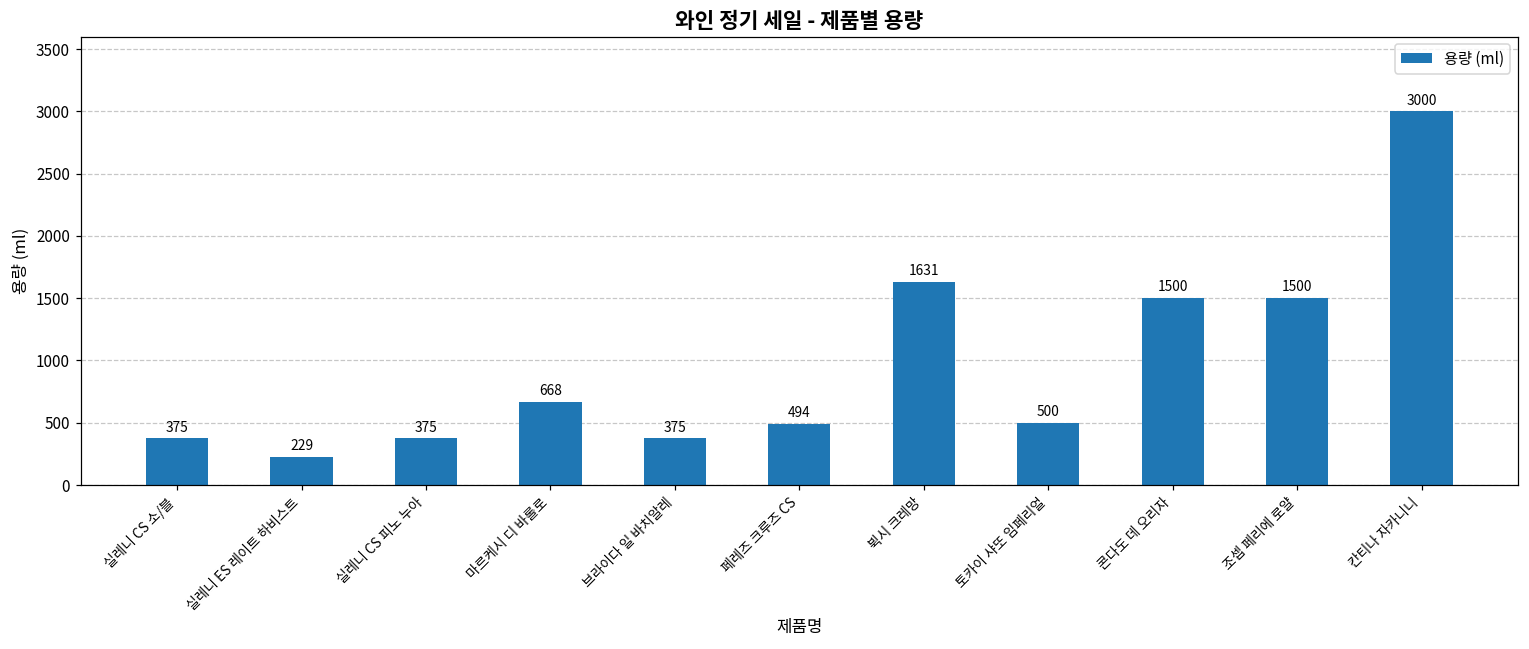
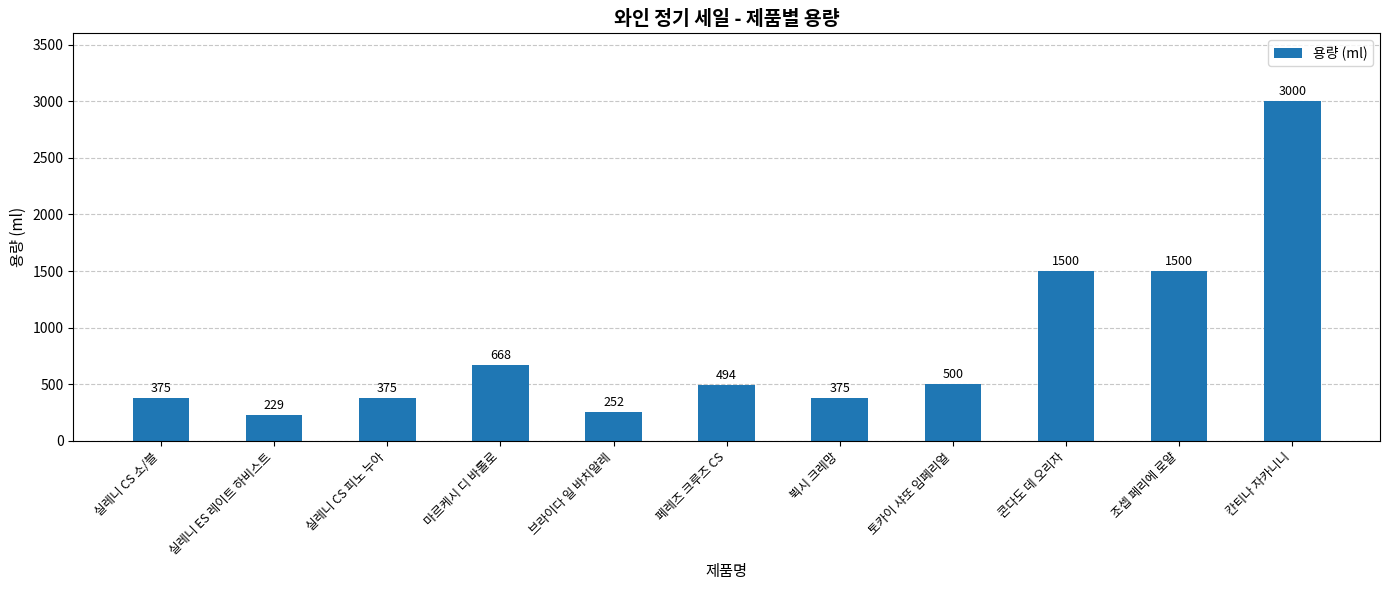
  {
    "실레니 CS 소/블": 375,
    "실레니 ES 레이트 하비스트": 229,
    "실레니 CS 피노 누아": 375,
    "마르케시 디 바롤로": 668,
-   "브라이다 일 바치알레": 375,
+   "브라이다 일 바치알레": 252,
    "페레즈 크루즈 CS": 494,
-   "뷕시 크레망": 1631,
+   "뷕시 크레망": 375,
    "토카이 샤또 임페리얼": 500,
    "콘다도 데 오리자": 1500,
    "조셉 페리에 로얄": 1500,
    "칸티나 자카니니": 3000
  }
